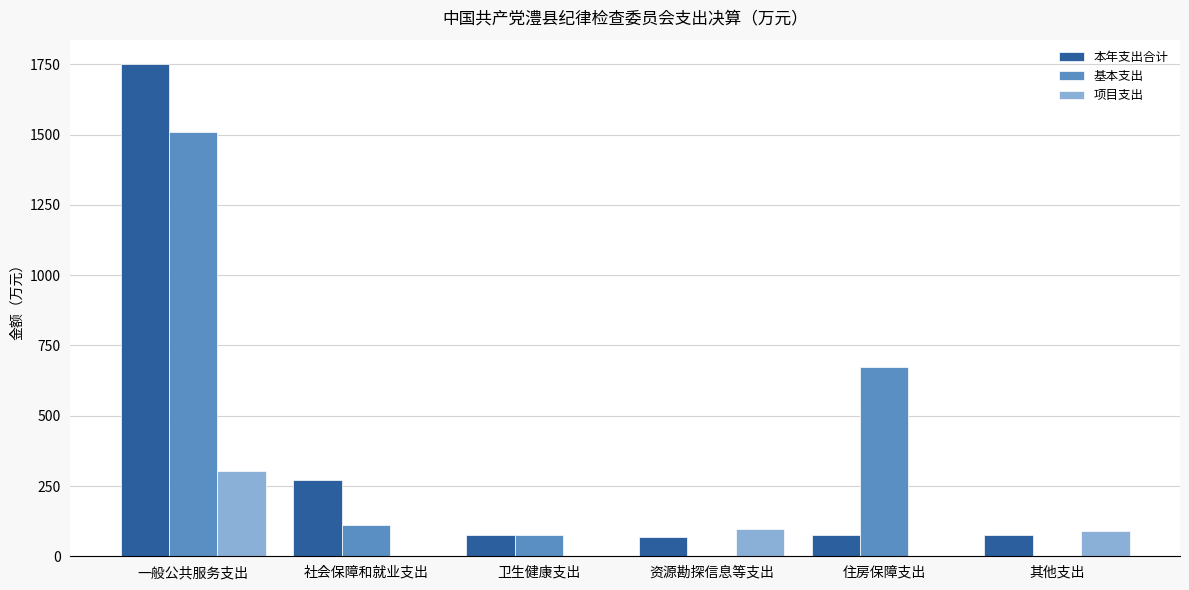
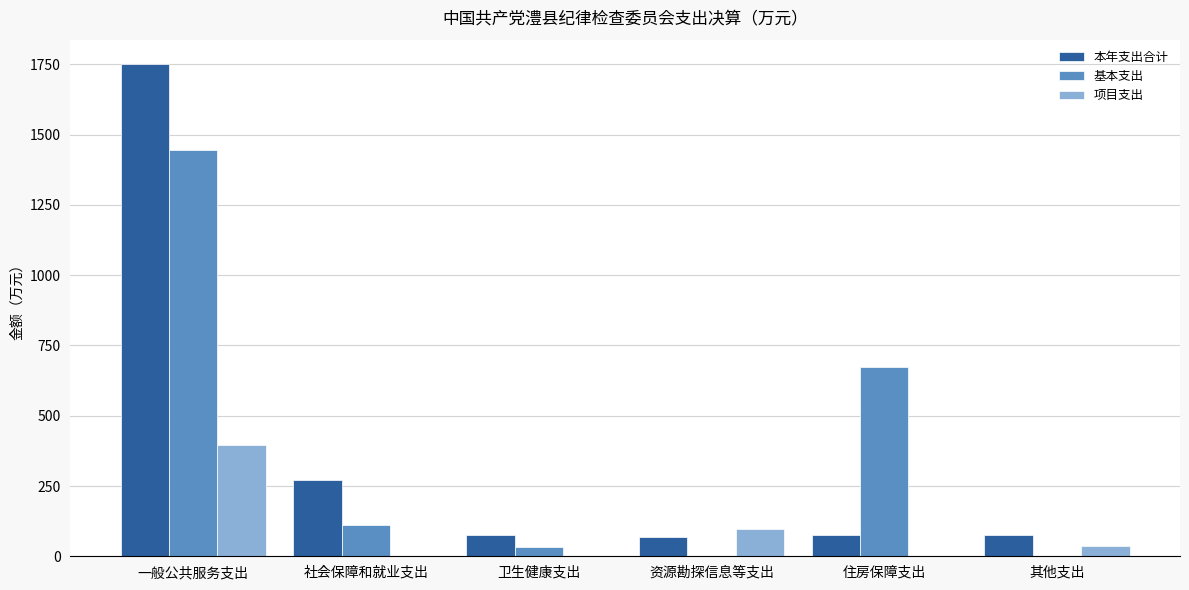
  {
    "本年支出合计": {
      "一般公共服务支出": 1750,
      "社会保障和就业支出": 270,
      "卫生健康支出": 80,
      "资源勘探信息等支出": 70,
      "住房保障支出": 80,
      "其他支出": 80
    },
    "基本支出": {
-     "一般公共服务支出": 1510,
+     "一般公共服务支出": 1450,
      "社会保障和就业支出": 110,
-     "卫生健康支出": 80,
+     "卫生健康支出": 30,
      "资源勘探信息等支出": 0,
      "住房保障支出": 670,
      "其他支出": 0
    },
    "项目支出": {
-     "一般公共服务支出": 300,
+     "一般公共服务支出": 400,
      "社会保障和就业支出": 0,
      "卫生健康支出": 0,
      "资源勘探信息等支出": 100,
      "住房保障支出": 0,
-     "其他支出": 90
+     "其他支出": 40
    }
  }
